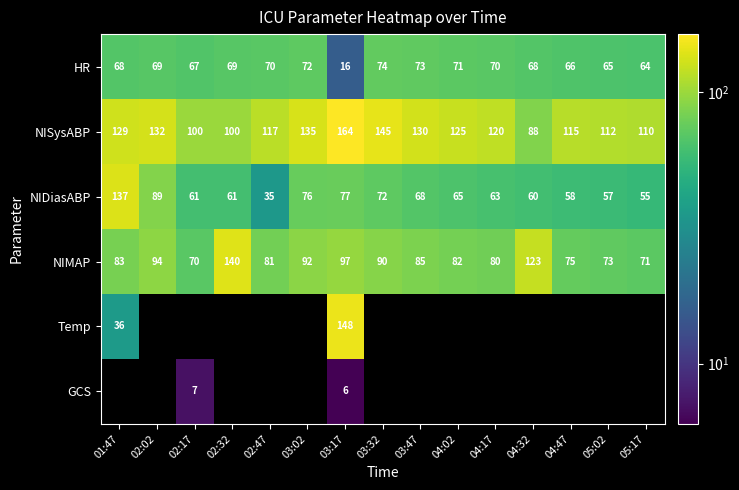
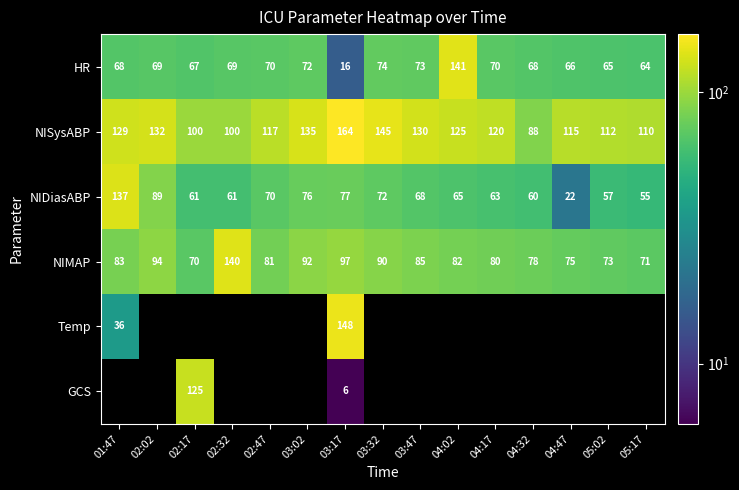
  {
    "HR": {
      "01:47": 68,
      "02:02": 69,
      "02:17": 67,
      "02:32": 69,
      "02:47": 70,
      "03:02": 72,
      "03:17": 16,
      "03:32": 74,
      "03:47": 73,
-     "04:02": 71,
+     "04:02": 141,
      "04:17": 70,
      "04:32": 68,
      "04:47": 66,
      "05:02": 65,
      "05:17": 64
    },
    "NISysABP": {
      "01:47": 129,
      "02:02": 132,
      "02:17": 100,
      "02:32": 100,
      "02:47": 117,
      "03:02": 135,
      "03:17": 164,
      "03:32": 145,
      "03:47": 130,
      "04:02": 125,
      "04:17": 120,
      "04:32": 88,
      "04:47": 115,
      "05:02": 112,
      "05:17": 110
    },
    "NIDiasABP": {
      "01:47": 137,
      "02:02": 89,
      "02:17": 61,
      "02:32": 61,
-     "02:47": 35,
+     "02:47": 70,
      "03:02": 76,
      "03:17": 77,
      "03:32": 72,
      "03:47": 68,
      "04:02": 65,
      "04:17": 63,
      "04:32": 60,
-     "04:47": 58,
+     "04:47": 22,
      "05:02": 57,
      "05:17": 55
    },
    "NIMAP": {
      "01:47": 83,
      "02:02": 94,
      "02:17": 70,
      "02:32": 140,
      "02:47": 81,
      "03:02": 92,
      "03:17": 97,
      "03:32": 90,
      "03:47": 85,
      "04:02": 82,
      "04:17": 80,
-     "04:32": 123,
+     "04:32": 78,
      "04:47": 75,
      "05:02": 73,
      "05:17": 71
    },
    "Temp": {
      "01:47": 36,
      "03:17": 148
    },
    "GCS": {
-     "02:17": 7,
+     "02:17": 125,
      "03:17": 6
    }
  }
